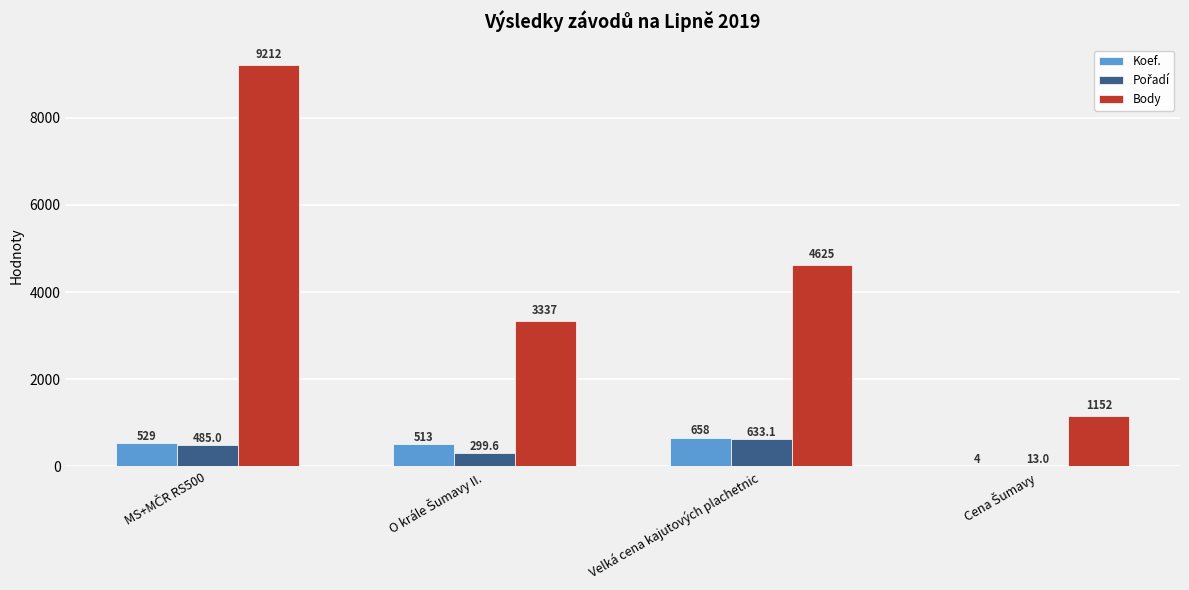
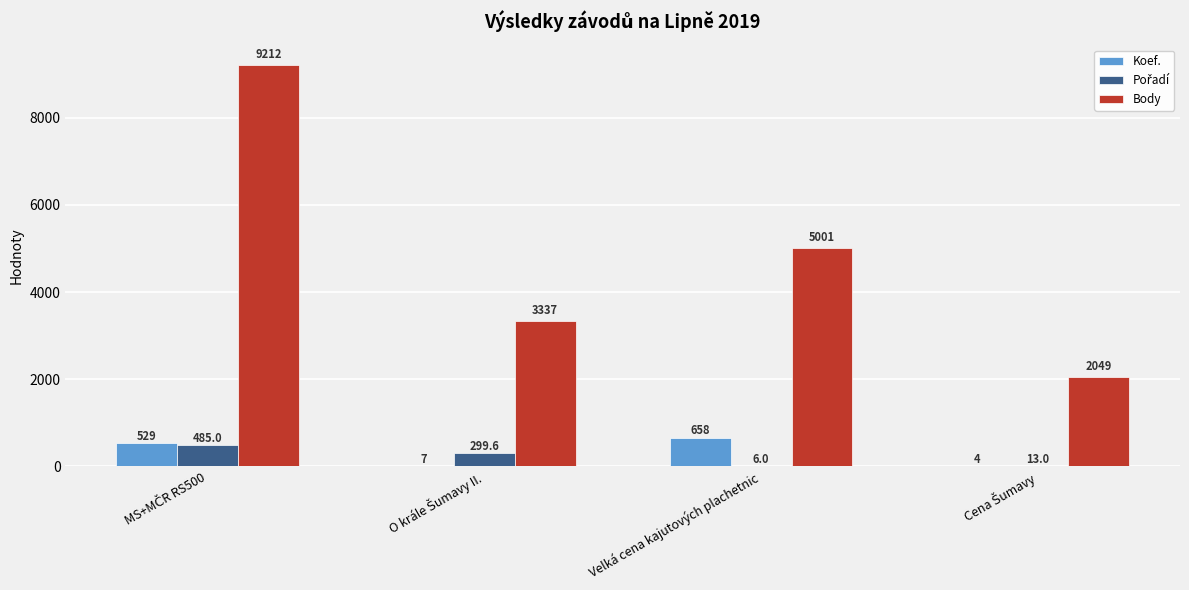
  {
    "Koef.": {
      "MS+MČR RS500": 529,
-     "O krále Šumavy II.": 513,
+     "O krále Šumavy II.": 7,
      "Velká cena kajutových plachetnic": 658,
      "Cena Šumavy": 4
    },
    "Pořadí": {
      "MS+MČR RS500": 485.0,
      "O krále Šumavy II.": 299.6,
-     "Velká cena kajutových plachetnic": 633.1,
+     "Velká cena kajutových plachetnic": 6.0,
      "Cena Šumavy": 13.0
    },
    "Body": {
      "MS+MČR RS500": 9212,
      "O krále Šumavy II.": 3337,
-     "Velká cena kajutových plachetnic": 4625,
-     "Cena Šumavy": 1152
+     "Velká cena kajutových plachetnic": 5001,
+     "Cena Šumavy": 2049
    }
  }
